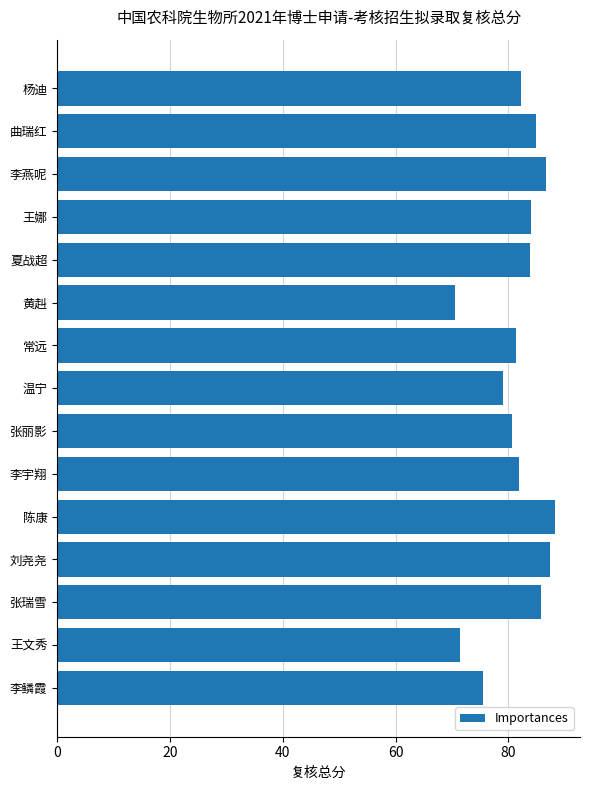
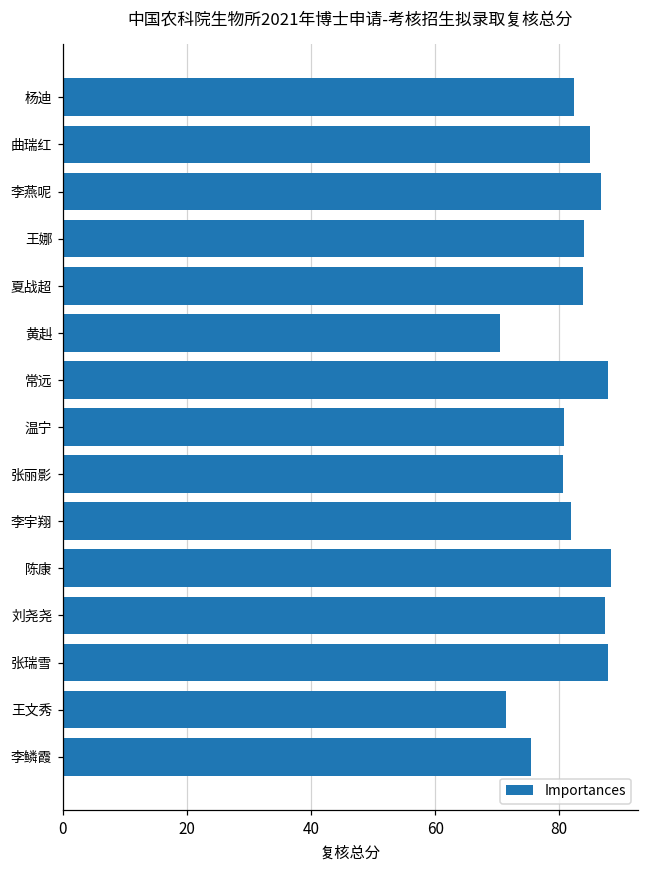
  {
    "杨迪": 82,
    "曲瑞红": 85,
    "李燕呢": 87,
    "王娜": 84,
    "夏战超": 84,
    "黄赳": 71,
-   "常远": 81,
-   "温宁": 79,
+   "常远": 88,
+   "温宁": 81,
    "张丽影": 81,
    "李宇翔": 82,
    "陈康": 88,
    "刘尧尧": 87,
-   "张瑞雪": 86,
+   "张瑞雪": 88,
    "王文秀": 71,
    "李鳞霞": 76
  }
